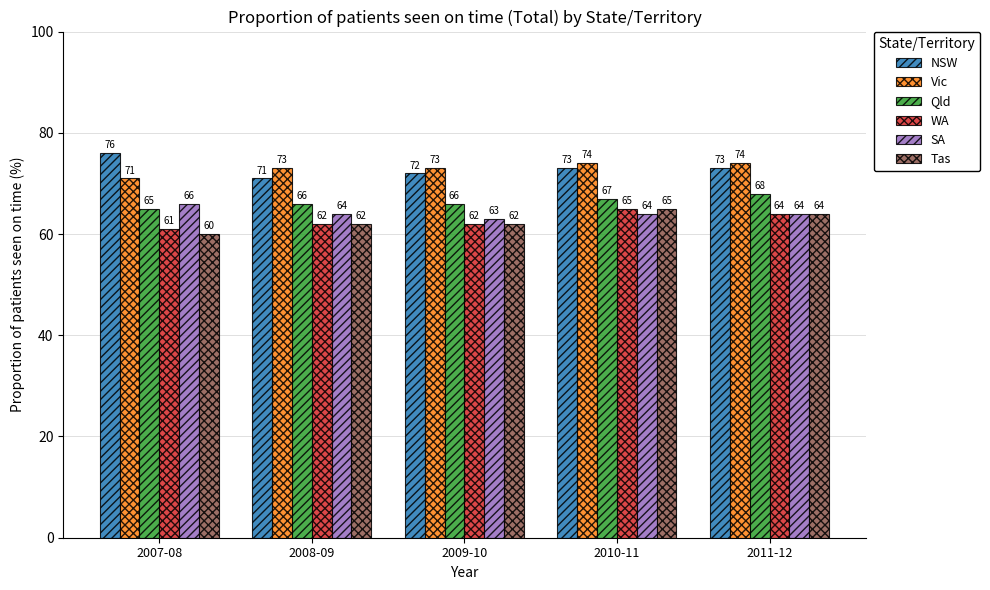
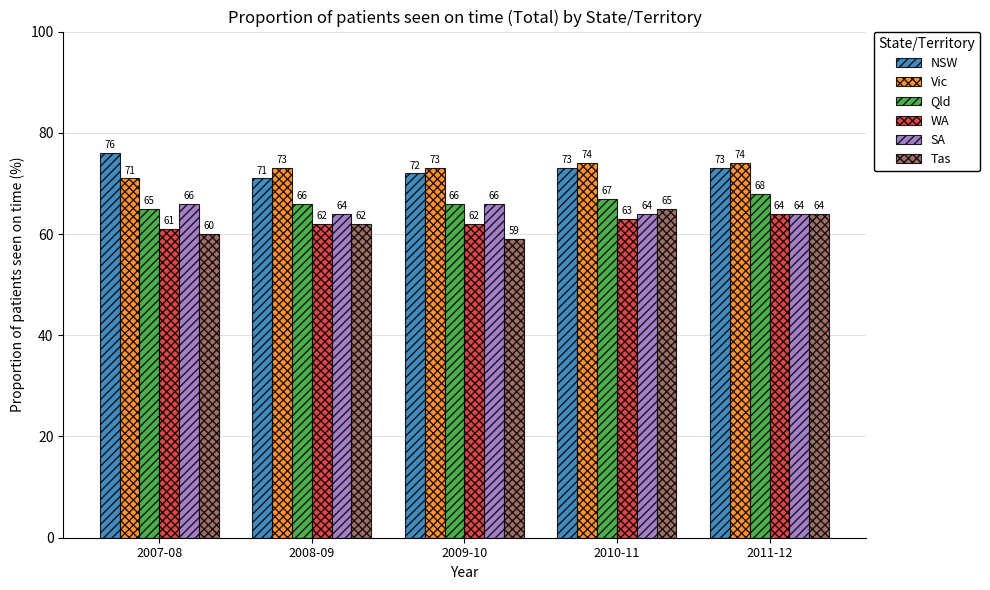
  {
    "NSW": {
      "2007-08": 76,
      "2008-09": 71,
      "2009-10": 72,
      "2010-11": 73,
      "2011-12": 73
    },
    "Vic": {
      "2007-08": 71,
      "2008-09": 73,
      "2009-10": 73,
      "2010-11": 74,
      "2011-12": 74
    },
    "Qld": {
      "2007-08": 65,
      "2008-09": 66,
      "2009-10": 66,
      "2010-11": 67,
      "2011-12": 68
    },
    "WA": {
      "2007-08": 61,
      "2008-09": 62,
      "2009-10": 62,
-     "2010-11": 65,
+     "2010-11": 63,
      "2011-12": 64
    },
    "SA": {
      "2007-08": 66,
      "2008-09": 64,
-     "2009-10": 63,
+     "2009-10": 66,
      "2010-11": 64,
      "2011-12": 64
    },
    "Tas": {
      "2007-08": 60,
      "2008-09": 62,
-     "2009-10": 62,
+     "2009-10": 59,
      "2010-11": 65,
      "2011-12": 64
    }
  }
